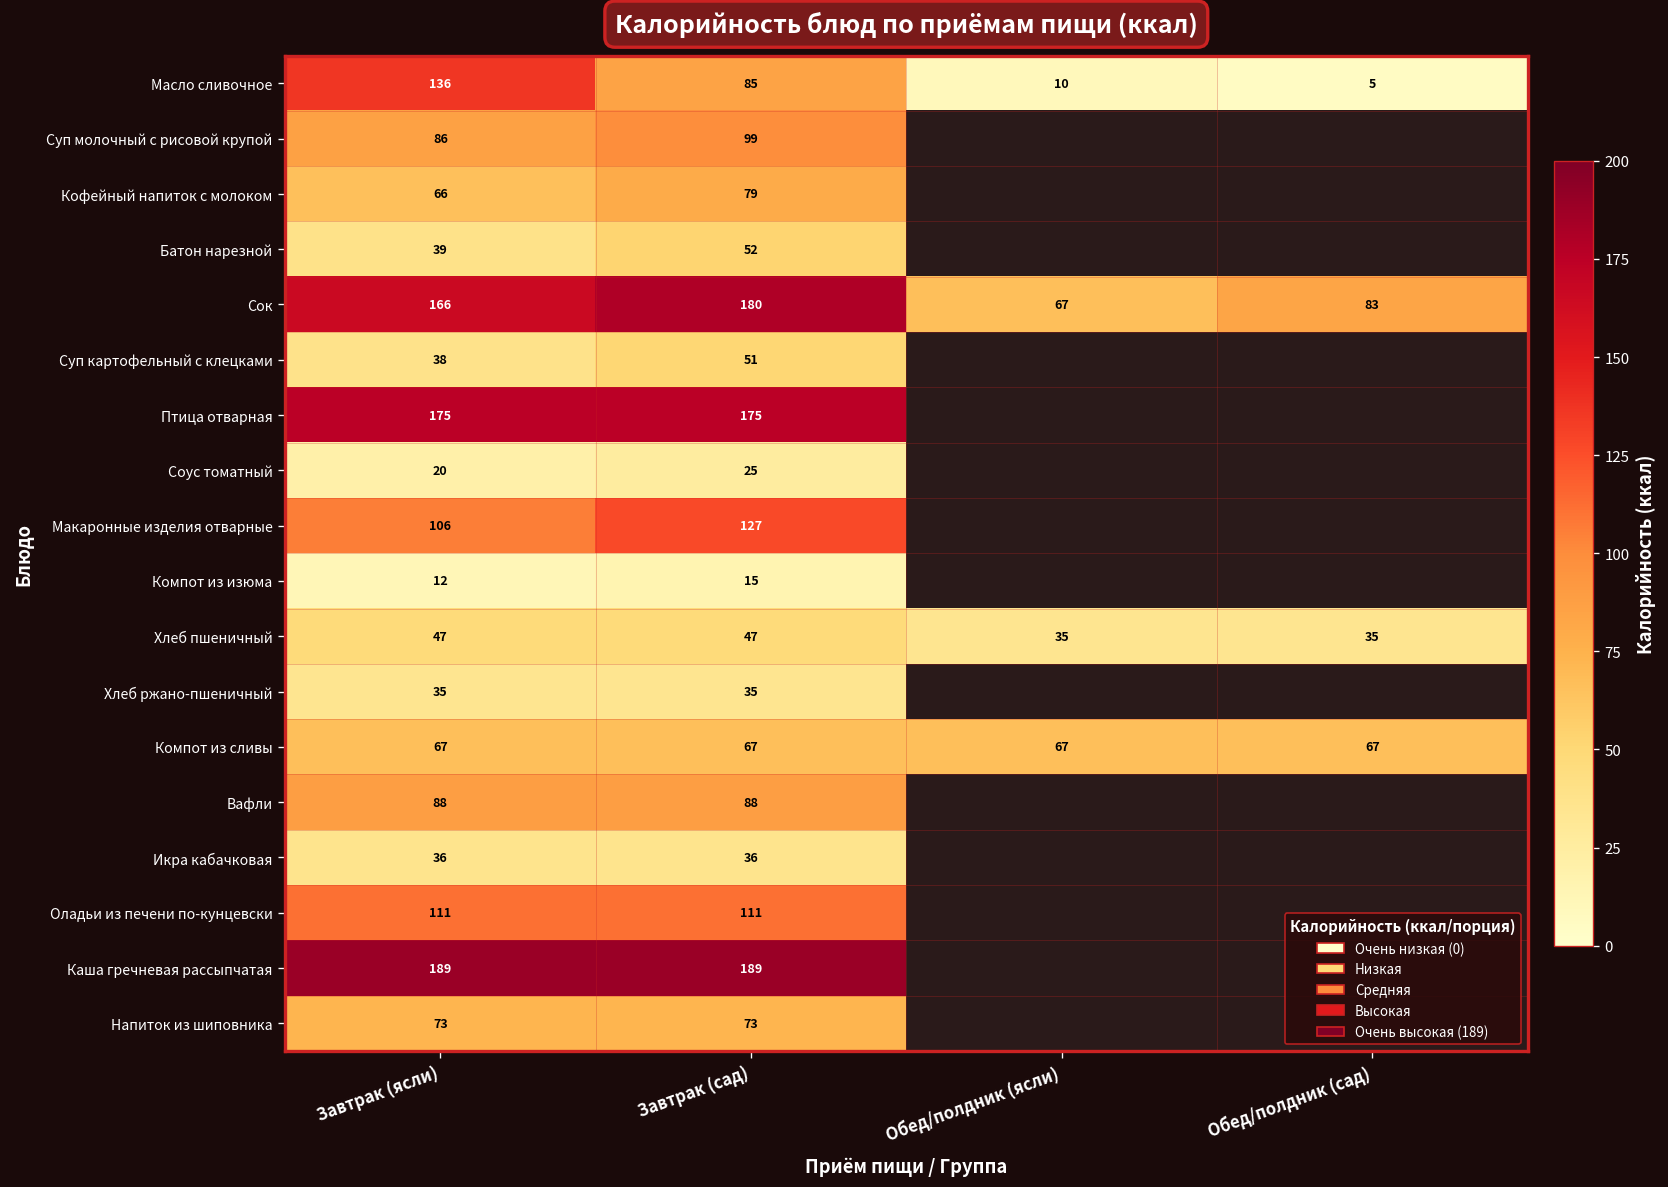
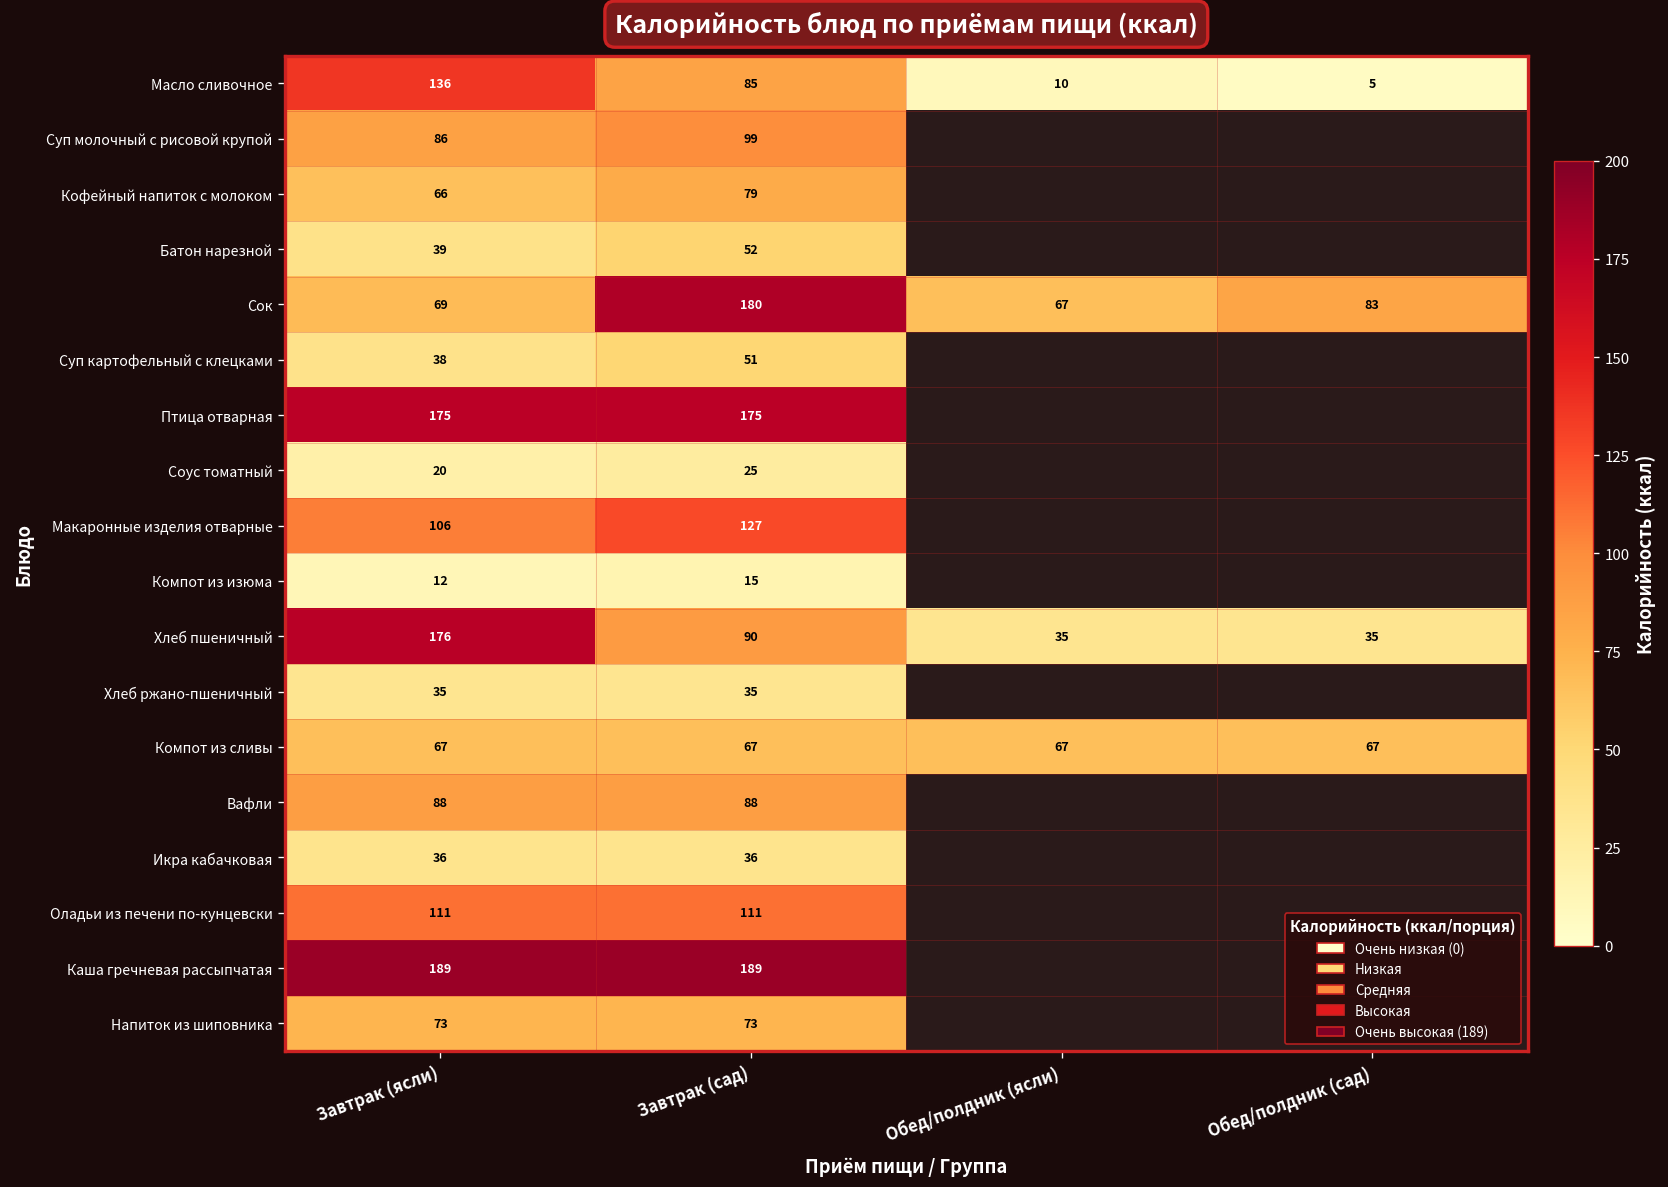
  {
    "Масло сливочное": {
      "Завтрак (ясли)": 136,
      "Завтрак (сад)": 85,
      "Обед/полдник (ясли)": 10,
      "Обед/полдник (сад)": 5
    },
    "Суп молочный с рисовой крупой": {
      "Завтрак (ясли)": 86,
      "Завтрак (сад)": 99
    },
    "Кофейный напиток с молоком": {
      "Завтрак (ясли)": 66,
      "Завтрак (сад)": 79
    },
    "Батон нарезной": {
      "Завтрак (ясли)": 39,
      "Завтрак (сад)": 52
    },
    "Сок": {
-     "Завтрак (ясли)": 166,
+     "Завтрак (ясли)": 69,
      "Завтрак (сад)": 180,
      "Обед/полдник (ясли)": 67,
      "Обед/полдник (сад)": 83
    },
    "Суп картофельный с клецками": {
      "Завтрак (ясли)": 38,
      "Завтрак (сад)": 51
    },
    "Птица отварная": {
      "Завтрак (ясли)": 175,
      "Завтрак (сад)": 175
    },
    "Соус томатный": {
      "Завтрак (ясли)": 20,
      "Завтрак (сад)": 25
    },
    "Макаронные изделия отварные": {
      "Завтрак (ясли)": 106,
      "Завтрак (сад)": 127
    },
    "Компот из изюма": {
      "Завтрак (ясли)": 12,
      "Завтрак (сад)": 15
    },
    "Хлеб пшеничный": {
-     "Завтрак (ясли)": 47,
-     "Завтрак (сад)": 47,
+     "Завтрак (ясли)": 176,
+     "Завтрак (сад)": 90,
      "Обед/полдник (ясли)": 35,
      "Обед/полдник (сад)": 35
    },
    "Хлеб ржано-пшеничный": {
      "Завтрак (ясли)": 35,
      "Завтрак (сад)": 35
    },
    "Компот из сливы": {
      "Завтрак (ясли)": 67,
      "Завтрак (сад)": 67,
      "Обед/полдник (ясли)": 67,
      "Обед/полдник (сад)": 67
    },
    "Вафли": {
      "Завтрак (ясли)": 88,
      "Завтрак (сад)": 88
    },
    "Икра кабачковая": {
      "Завтрак (ясли)": 36,
      "Завтрак (сад)": 36
    },
    "Оладьи из печени по-кунцевски": {
      "Завтрак (ясли)": 111,
      "Завтрак (сад)": 111
    },
    "Каша гречневая рассыпчатая": {
      "Завтрак (ясли)": 189,
      "Завтрак (сад)": 189
    },
    "Напиток из шиповника": {
      "Завтрак (ясли)": 73,
      "Завтрак (сад)": 73
    }
  }
